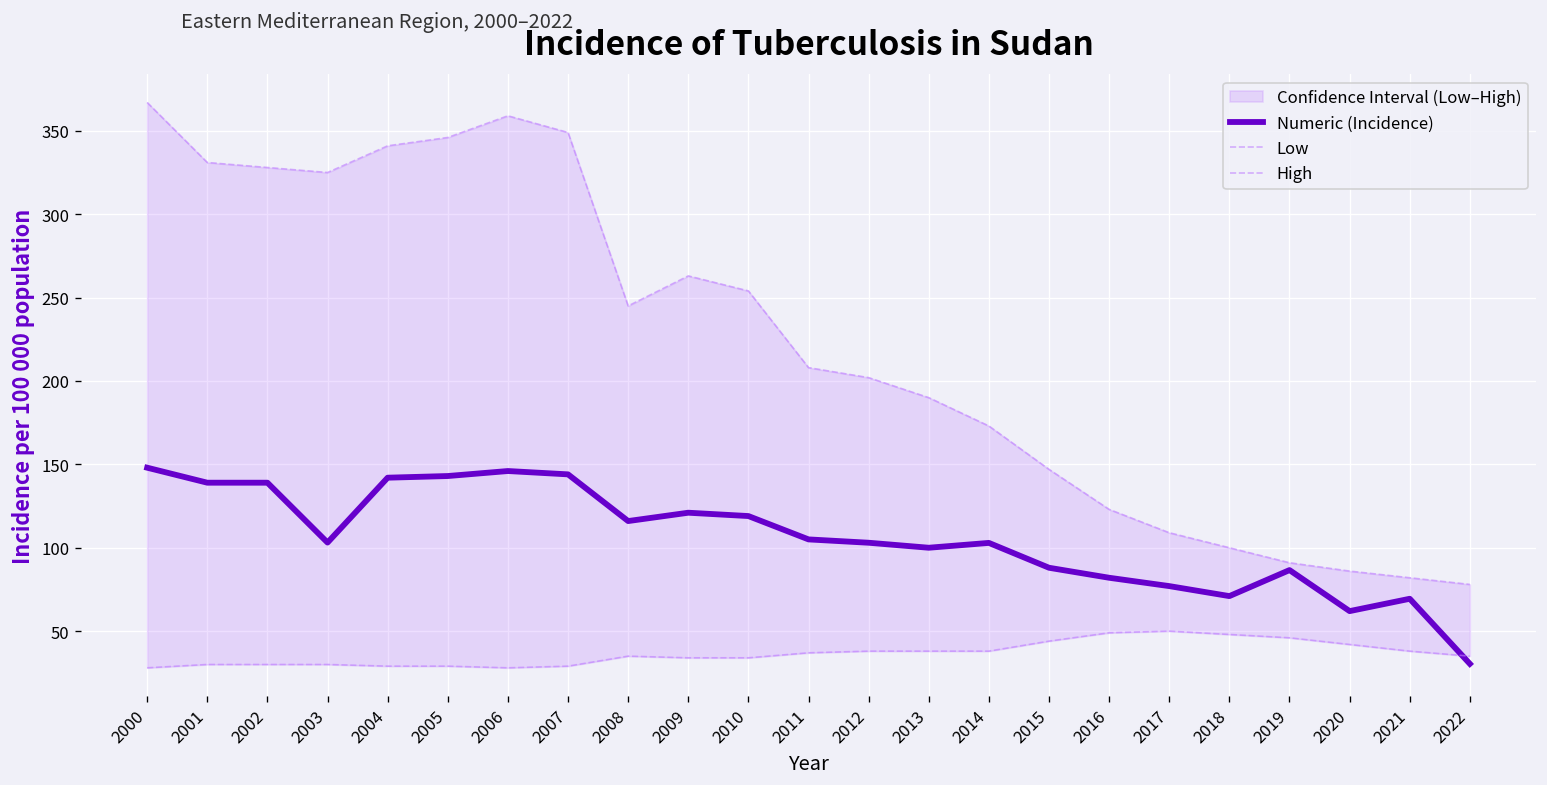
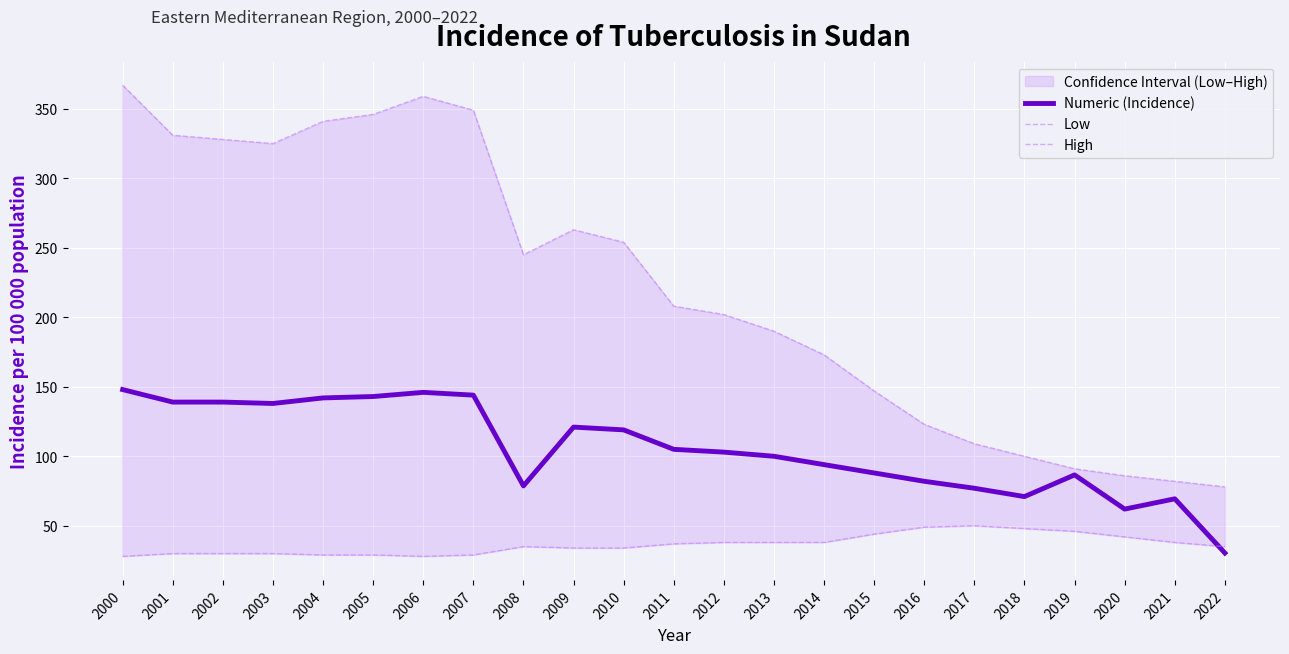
  {
    "Numeric (Incidence)": {
      "2000": 148,
      "2001": 139,
      "2002": 139,
-     "2003": 103,
+     "2003": 138,
      "2004": 142,
      "2005": 143,
      "2006": 146,
      "2007": 144,
-     "2008": 116,
+     "2008": 79,
      "2009": 121,
      "2010": 119,
      "2011": 105,
      "2012": 103,
      "2013": 100,
-     "2014": 103,
+     "2014": 94,
      "2015": 88,
      "2016": 82,
      "2017": 77,
      "2018": 71,
      "2019": 87,
      "2020": 62,
      "2021": 69,
      "2022": 30
    }
  }
